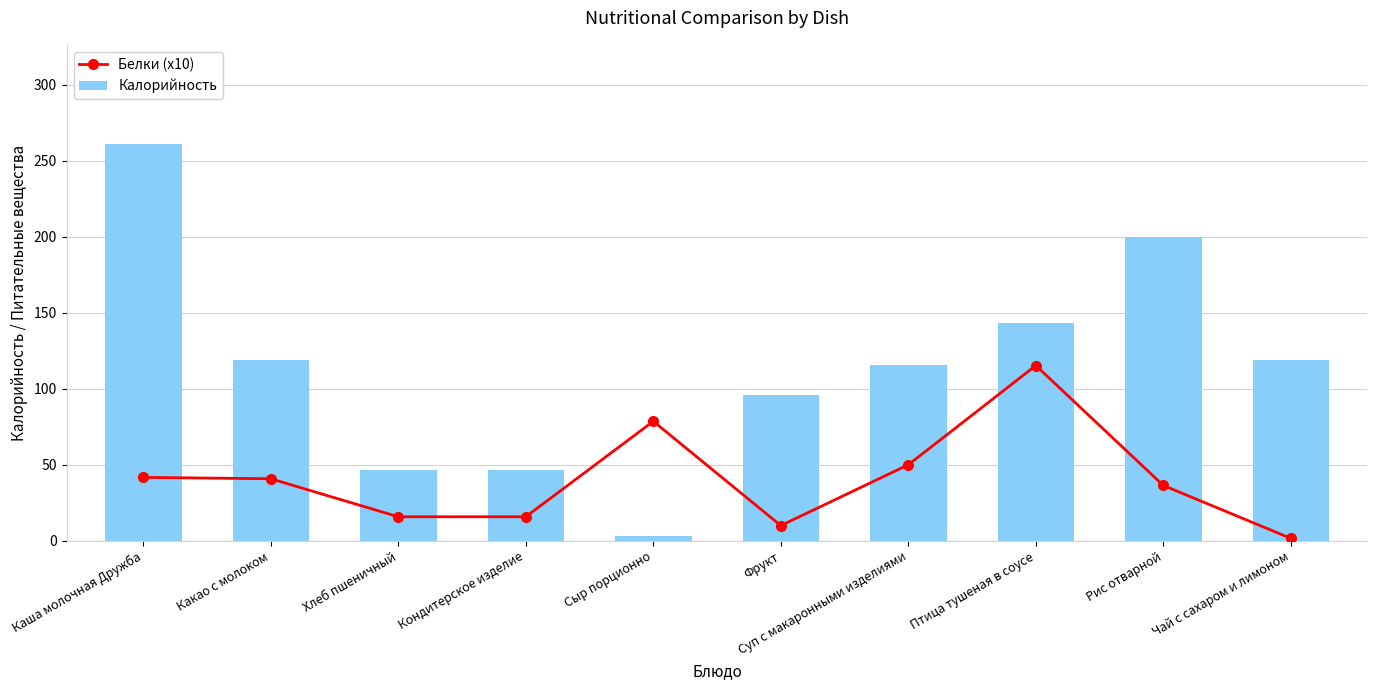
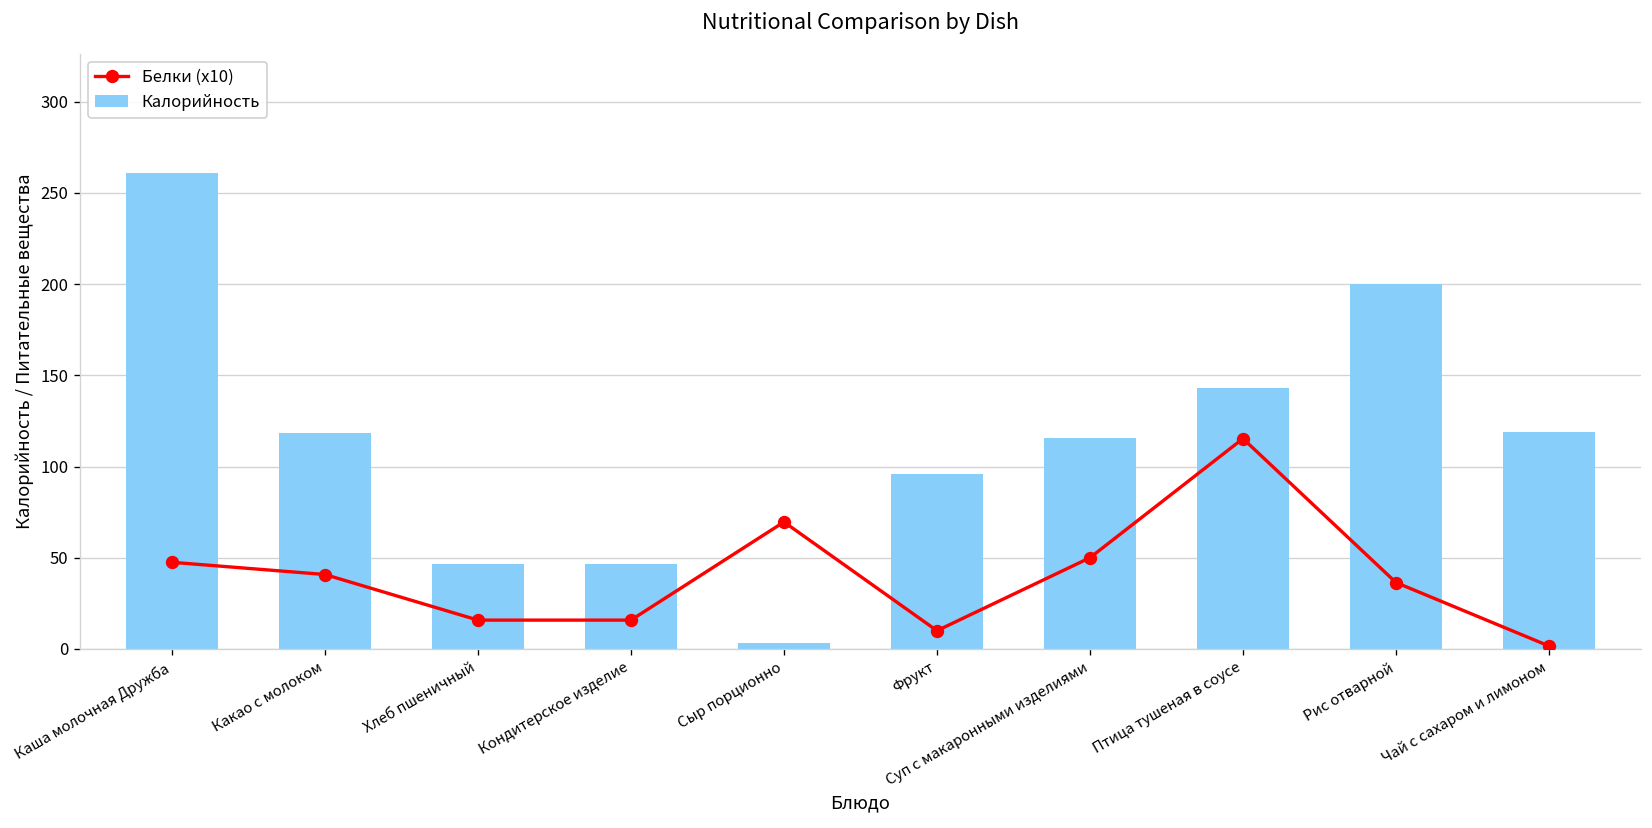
  {
    "Калорийность": {
      "Каша молочная Дружба": 261,
      "Какао с молоком": 119,
      "Хлеб пшеничный": 47,
      "Кондитерское изделие": 47,
      "Сыр порционно": 3,
      "Фрукт": 96,
      "Суп с макаронными изделиями": 116,
      "Птица тушеная в соусе": 143,
      "Рис отварной": 200,
      "Чай с сахаром и лимоном": 119
    },
    "Белки (x10)": {
-     "Каша молочная Дружба": 42,
+     "Каша молочная Дружба": 48,
      "Какао с молоком": 41,
      "Хлеб пшеничный": 16,
      "Кондитерское изделие": 16,
-     "Сыр порционно": 79,
+     "Сыр порционно": 70,
      "Фрукт": 10,
      "Суп с макаронными изделиями": 50,
      "Птица тушеная в соусе": 115,
      "Рис отварной": 36,
      "Чай с сахаром и лимоном": 2
    }
  }
